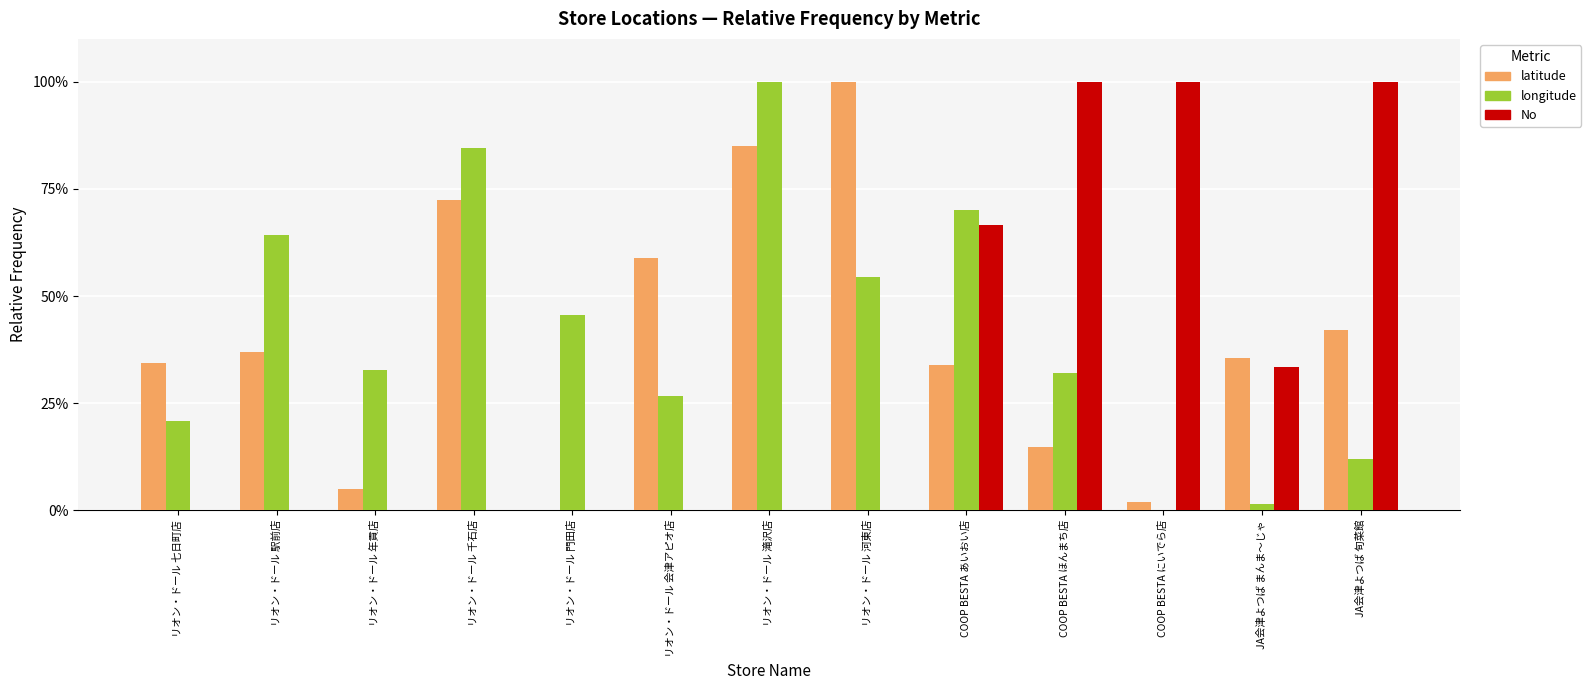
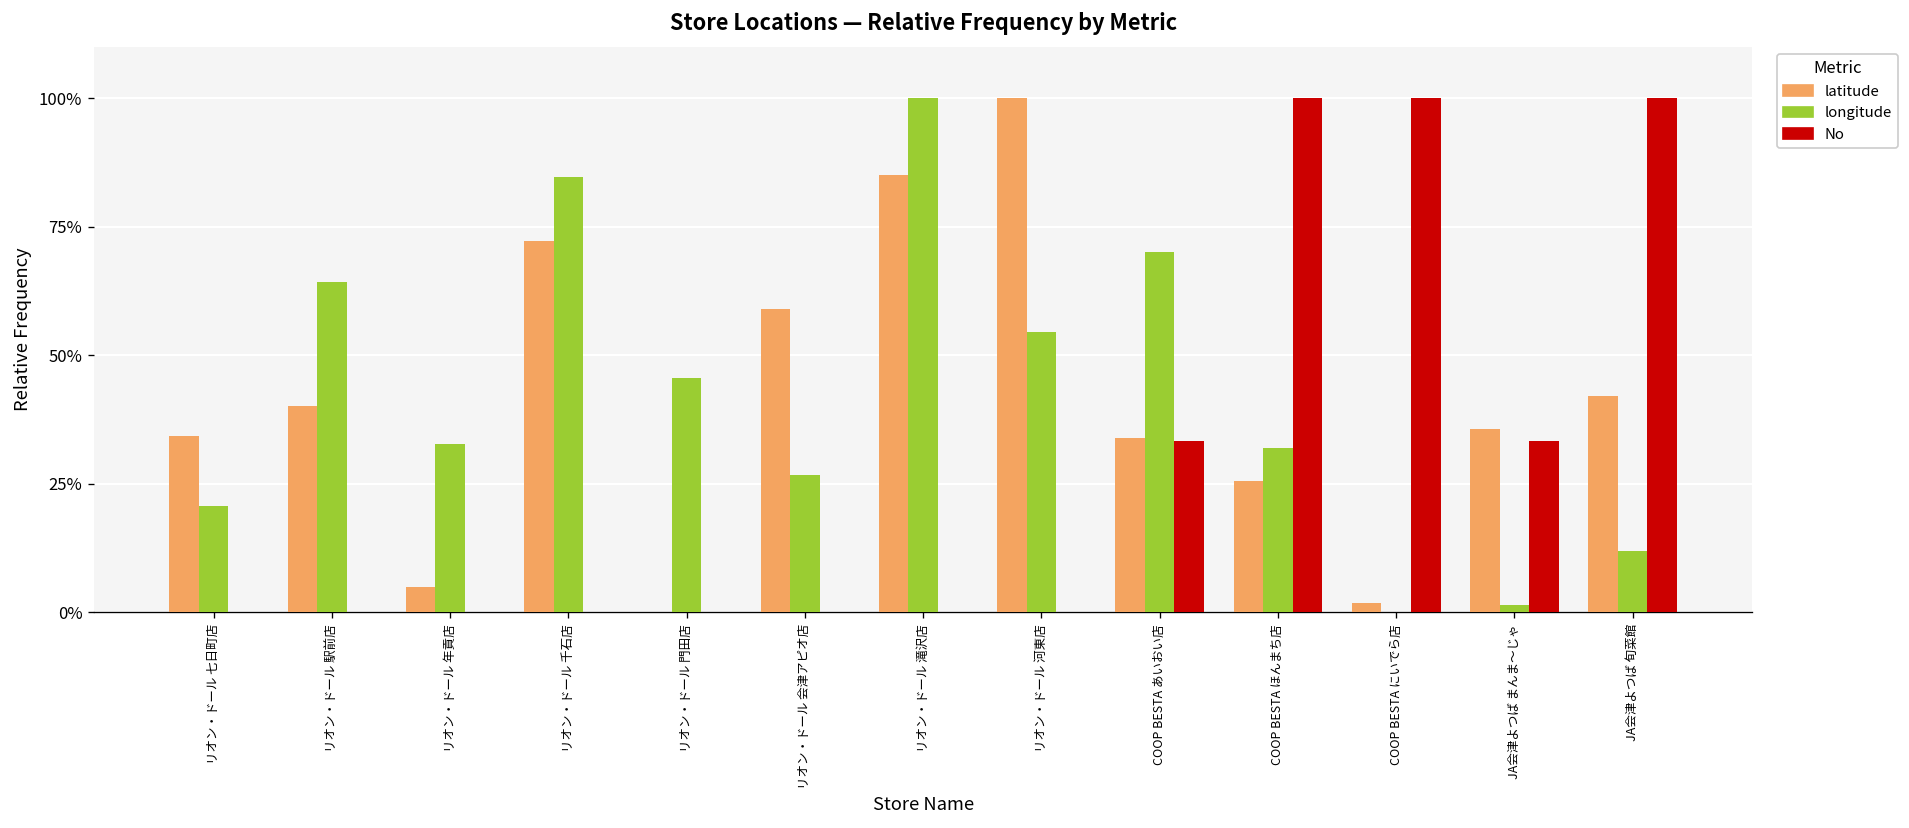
  {
    "latitude": {
      "リオン・ドール 七日町店": "34%",
-     "リオン・ドール 駅前店": "37%",
+     "リオン・ドール 駅前店": "40%",
      "リオン・ドール 年貢店": "5%",
      "リオン・ドール 千石店": "72%",
      "リオン・ドール 門田店": "0%",
      "リオン・ドール 会津アピオ店": "59%",
      "リオン・ドール 滝沢店": "85%",
      "リオン・ドール 河東店": "100%",
      "COOP BESTA あいおい店": "34%",
-     "COOP BESTA ほんまち店": "15%",
+     "COOP BESTA ほんまち店": "26%",
      "COOP BESTA にいでら店": "2%",
      "JA会津よつば まんま～じゃ": "36%",
      "JA会津よつば 旬菜館": "42%"
    },
    "longitude": {
      "リオン・ドール 七日町店": "21%",
      "リオン・ドール 駅前店": "64%",
      "リオン・ドール 年貢店": "33%",
      "リオン・ドール 千石店": "85%",
      "リオン・ドール 門田店": "46%",
      "リオン・ドール 会津アピオ店": "27%",
      "リオン・ドール 滝沢店": "100%",
      "リオン・ドール 河東店": "55%",
      "COOP BESTA あいおい店": "70%",
      "COOP BESTA ほんまち店": "32%",
      "COOP BESTA にいでら店": "0%",
      "JA会津よつば まんま～じゃ": "1%",
      "JA会津よつば 旬菜館": "12%"
    },
    "No": {
      "リオン・ドール 七日町店": "0%",
      "リオン・ドール 駅前店": "0%",
      "リオン・ドール 年貢店": "0%",
      "リオン・ドール 千石店": "0%",
      "リオン・ドール 門田店": "0%",
      "リオン・ドール 会津アピオ店": "0%",
      "リオン・ドール 滝沢店": "0%",
      "リオン・ドール 河東店": "0%",
-     "COOP BESTA あいおい店": "67%",
+     "COOP BESTA あいおい店": "33%",
      "COOP BESTA ほんまち店": "100%",
      "COOP BESTA にいでら店": "100%",
      "JA会津よつば まんま～じゃ": "33%",
      "JA会津よつば 旬菜館": "100%"
    }
  }
